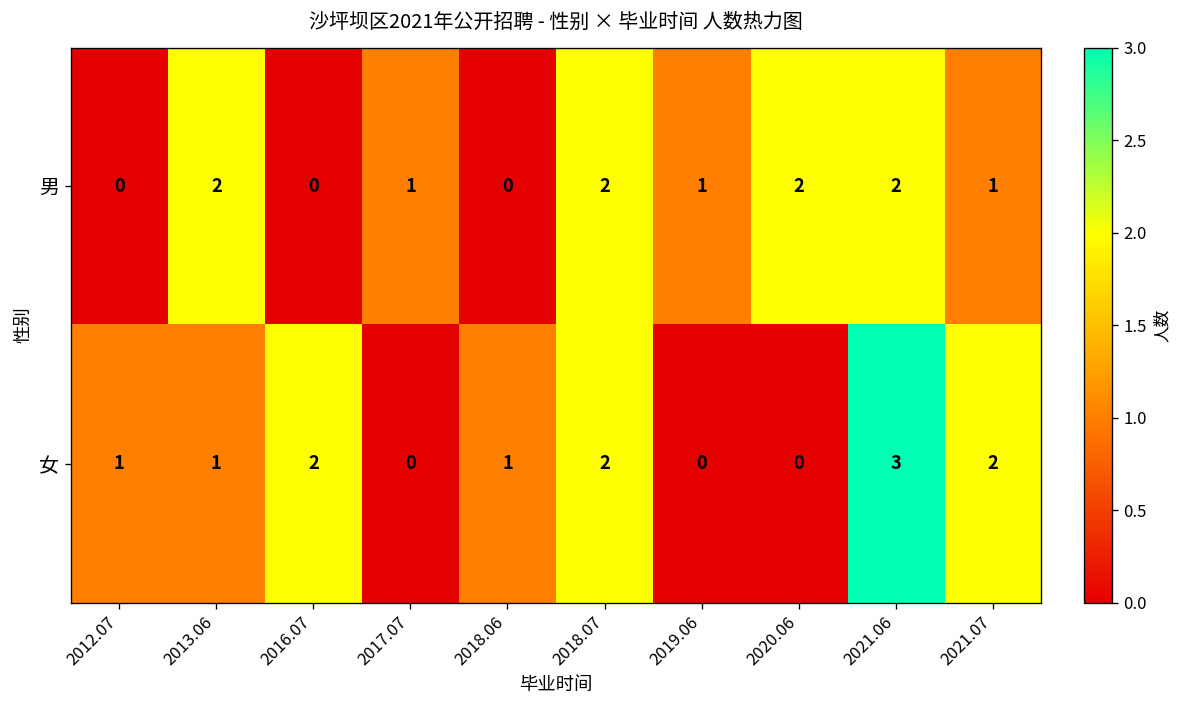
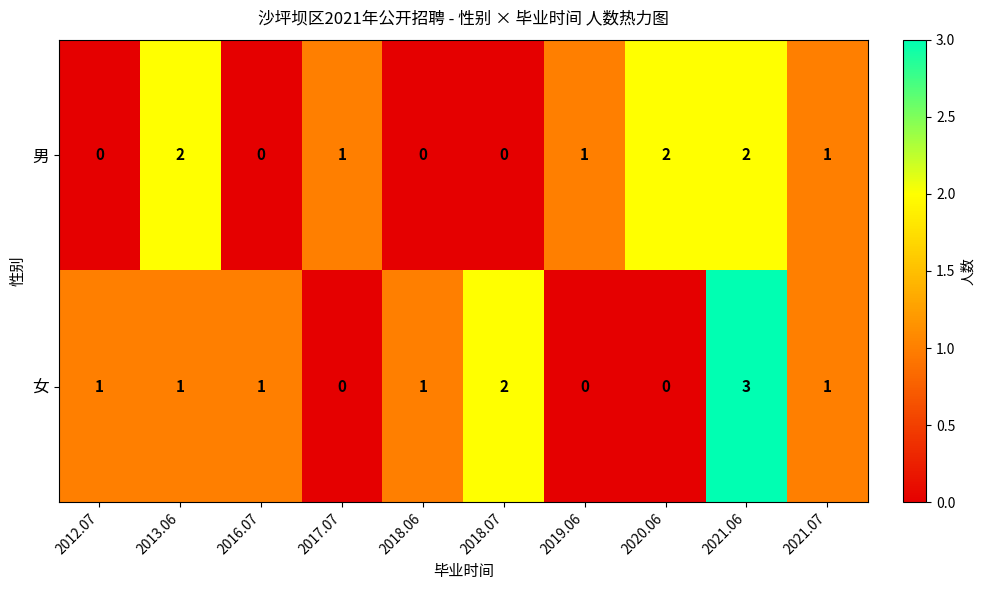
  {
    "男": {
      "2012.07": 0,
      "2013.06": 2,
      "2016.07": 0,
      "2017.07": 1,
      "2018.06": 0,
-     "2018.07": 2,
+     "2018.07": 0,
      "2019.06": 1,
      "2020.06": 2,
      "2021.06": 2,
      "2021.07": 1
    },
    "女": {
      "2012.07": 1,
      "2013.06": 1,
-     "2016.07": 2,
+     "2016.07": 1,
      "2017.07": 0,
      "2018.06": 1,
      "2018.07": 2,
      "2019.06": 0,
      "2020.06": 0,
      "2021.06": 3,
-     "2021.07": 2
+     "2021.07": 1
    }
  }
